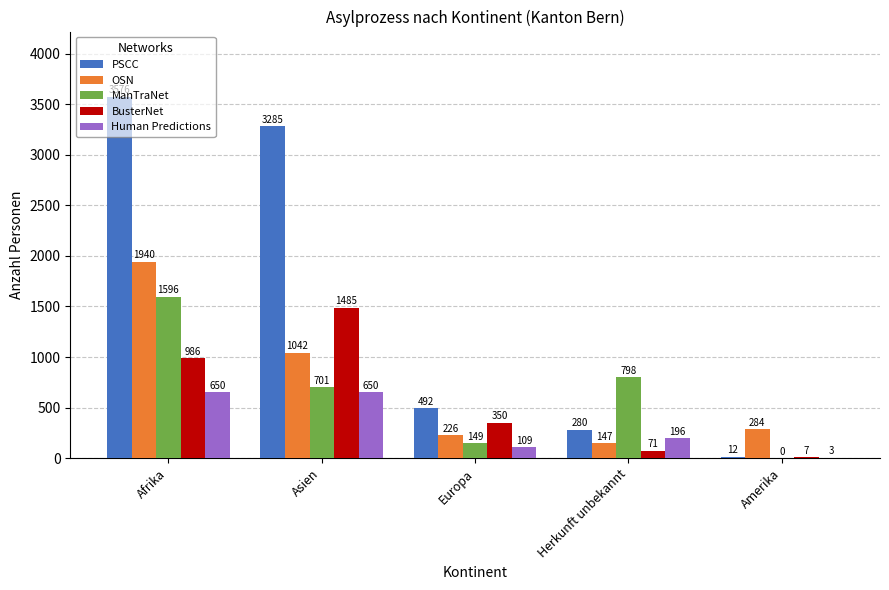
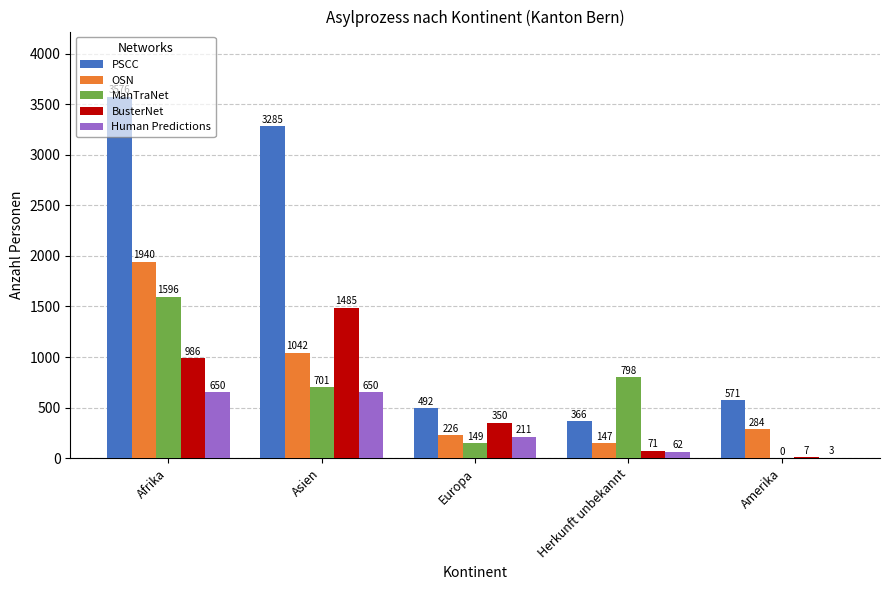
  {
    "PSCC": {
      "Asien": 3285,
      "Europa": 492,
-     "Herkunft unbekannt": 280,
-     "Amerika": 12
+     "Herkunft unbekannt": 366,
+     "Amerika": 571
    },
    "OSN": {
      "Afrika": 1940,
      "Asien": 1042,
      "Europa": 226,
      "Herkunft unbekannt": 147,
      "Amerika": 284
    },
    "ManTraNet": {
      "Afrika": 1596,
      "Asien": 701,
      "Europa": 149,
      "Herkunft unbekannt": 798,
      "Amerika": 0
    },
    "BusterNet": {
      "Afrika": 986,
      "Asien": 1485,
      "Europa": 350,
      "Herkunft unbekannt": 71,
      "Amerika": 7
    },
    "Human Predictions": {
      "Afrika": 650,
      "Asien": 650,
-     "Europa": 109,
-     "Herkunft unbekannt": 196,
+     "Europa": 211,
+     "Herkunft unbekannt": 62,
      "Amerika": 3
    }
  }
